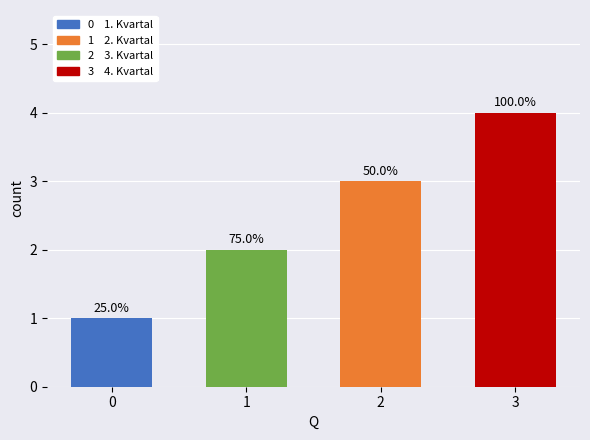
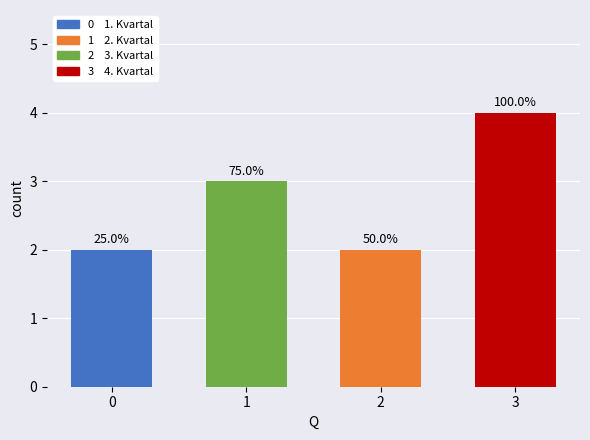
  {
-   "0": 1,
-   "1": 2,
-   "2": 3
+   "0": 2,
+   "1": 3,
+   "2": 2
  }
